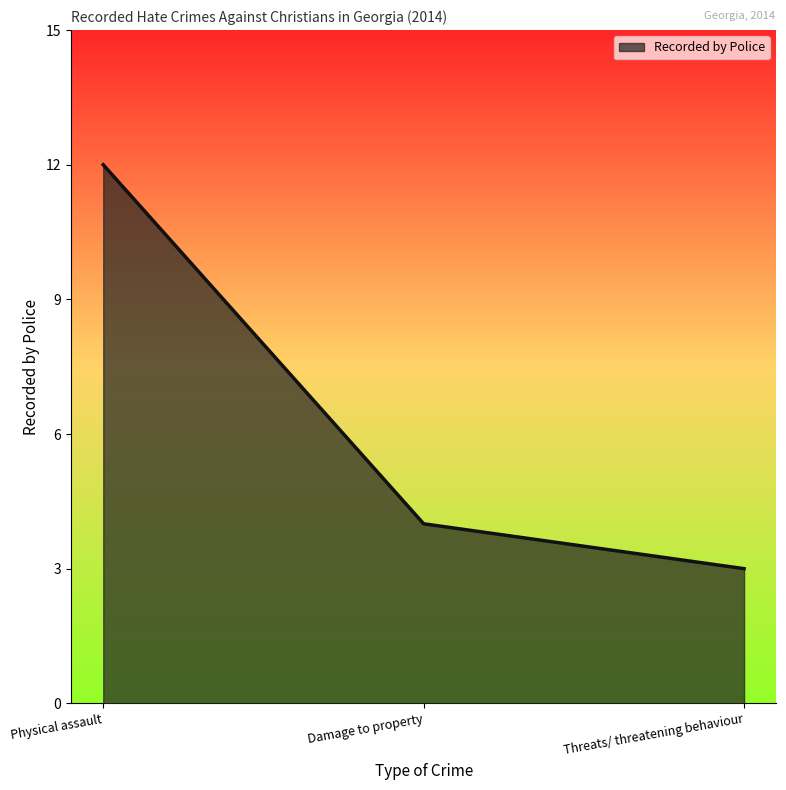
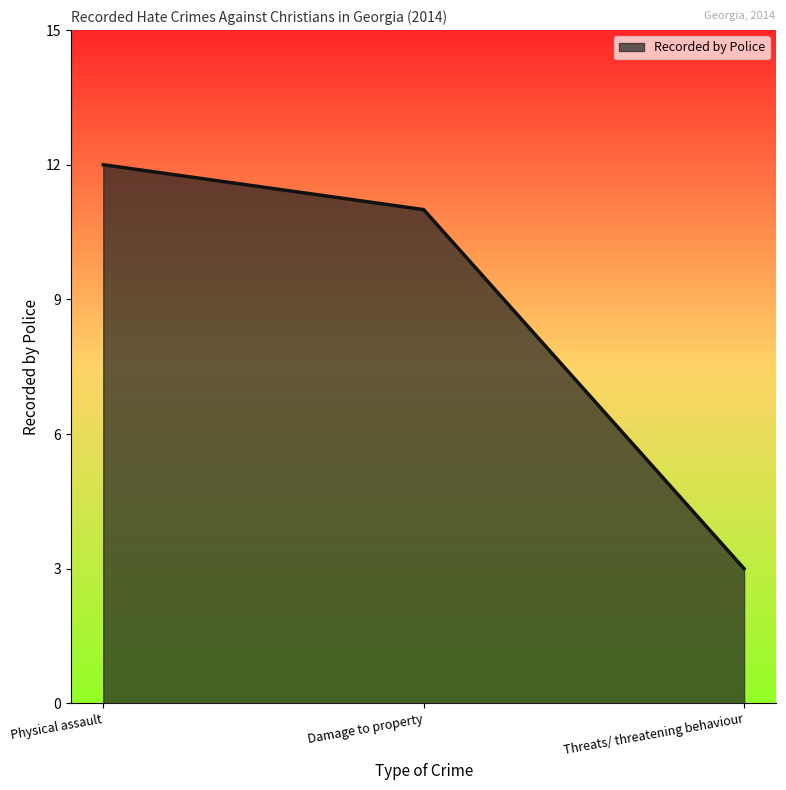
  {
    "Physical assault": 12,
-   "Damage to property": 4,
+   "Damage to property": 11,
    "Threats/ threatening behaviour": 3
  }
